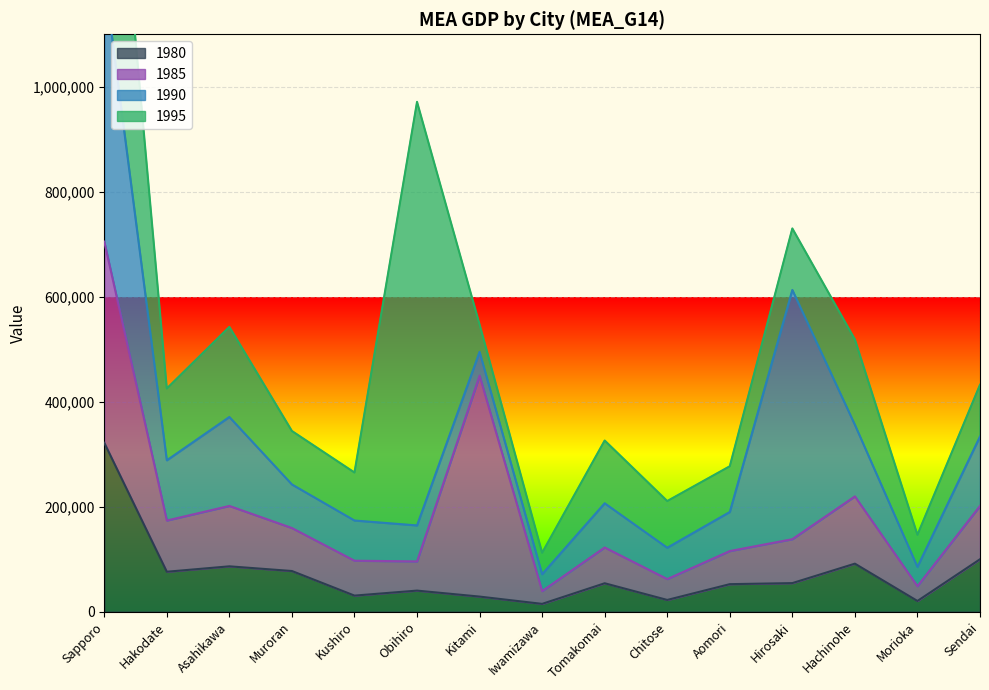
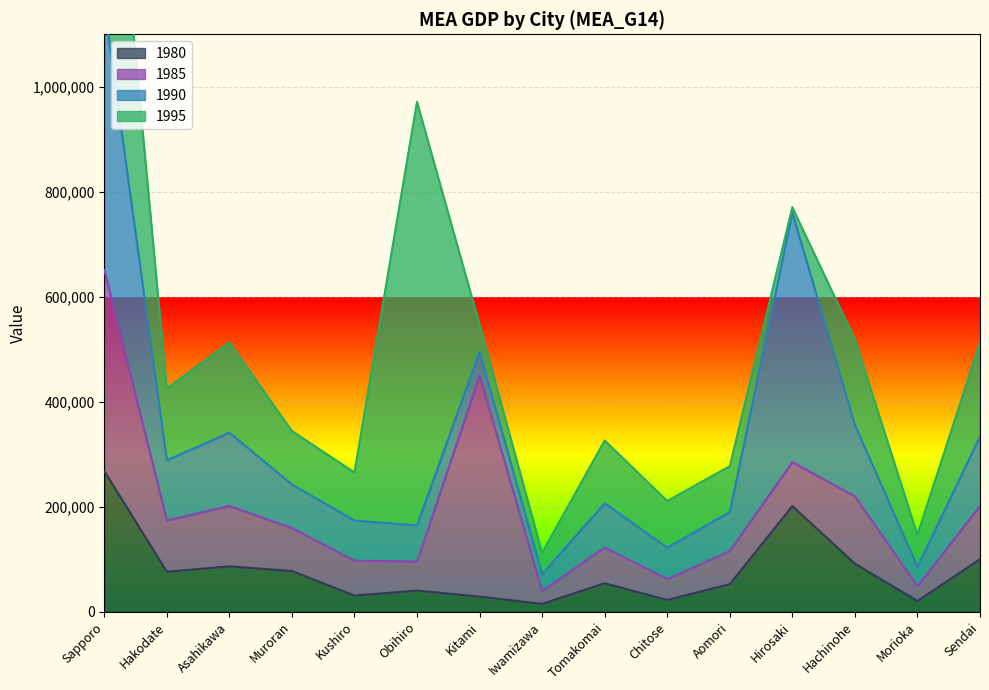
  {
    "1980": {
-     "Sapporo": "320,000",
+     "Sapporo": "270,000",
      "Hakodate": "80,000",
      "Asahikawa": "90,000",
      "Muroran": "80,000",
      "Kushiro": "30,000",
      "Obihiro": "40,000",
      "Kitami": "30,000",
      "Iwamizawa": "10,000",
      "Tomakomai": "50,000",
      "Chitose": "20,000",
      "Aomori": "50,000",
-     "Hirosaki": "50,000",
+     "Hirosaki": "200,000",
      "Hachinohe": "90,000",
      "Morioka": "20,000",
      "Sendai": "100,000"
    },
    "1985": {
      "Sapporo": "380,000",
      "Hakodate": "100,000",
      "Asahikawa": "120,000",
      "Muroran": "80,000",
      "Kushiro": "70,000",
      "Obihiro": "60,000",
      "Kitami": "420,000",
      "Iwamizawa": "20,000",
      "Tomakomai": "70,000",
      "Chitose": "40,000",
      "Aomori": "60,000",
      "Hirosaki": "80,000",
      "Hachinohe": "130,000",
      "Morioka": "30,000",
      "Sendai": "100,000"
    },
    "1990": {
      "Hakodate": "110,000",
-     "Asahikawa": "170,000",
+     "Asahikawa": "140,000",
      "Muroran": "80,000",
      "Kushiro": "80,000",
      "Obihiro": "70,000",
      "Kitami": "50,000",
      "Iwamizawa": "30,000",
      "Tomakomai": "80,000",
      "Chitose": "60,000",
      "Aomori": "70,000",
      "Hirosaki": "470,000",
      "Hachinohe": "140,000",
      "Morioka": "40,000",
      "Sendai": "130,000"
    },
    "1995": {
      "Hakodate": "140,000",
      "Asahikawa": "170,000",
      "Muroran": "100,000",
      "Kushiro": "90,000",
      "Obihiro": "810,000",
      "Kitami": "50,000",
      "Iwamizawa": "40,000",
      "Tomakomai": "120,000",
      "Chitose": "90,000",
      "Aomori": "90,000",
-     "Hirosaki": "120,000",
+     "Hirosaki": "10,000",
      "Hachinohe": "160,000",
      "Morioka": "60,000",
-     "Sendai": "100,000"
+     "Sendai": "180,000"
    }
  }
